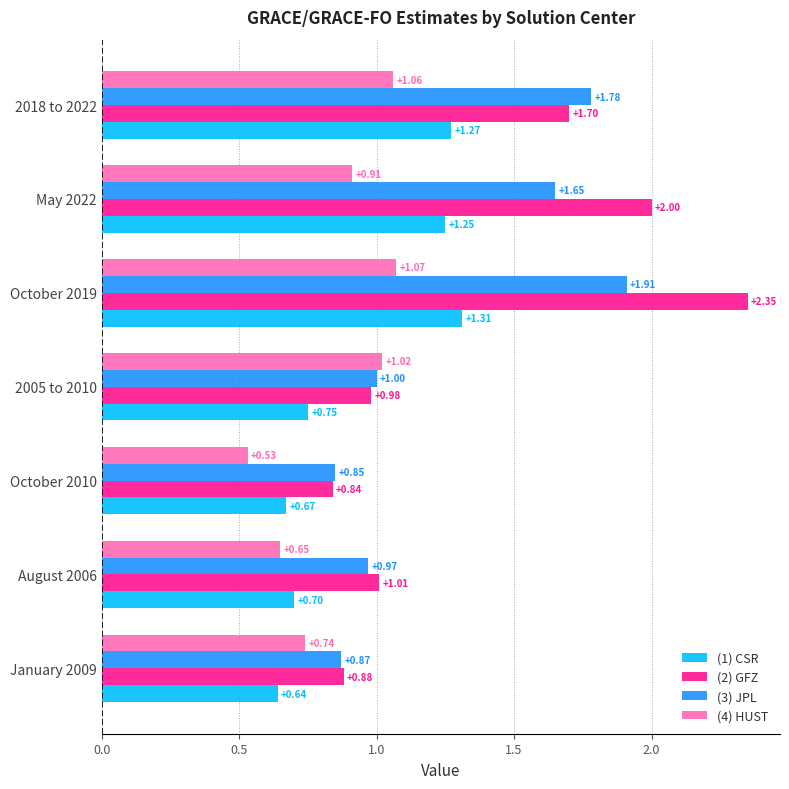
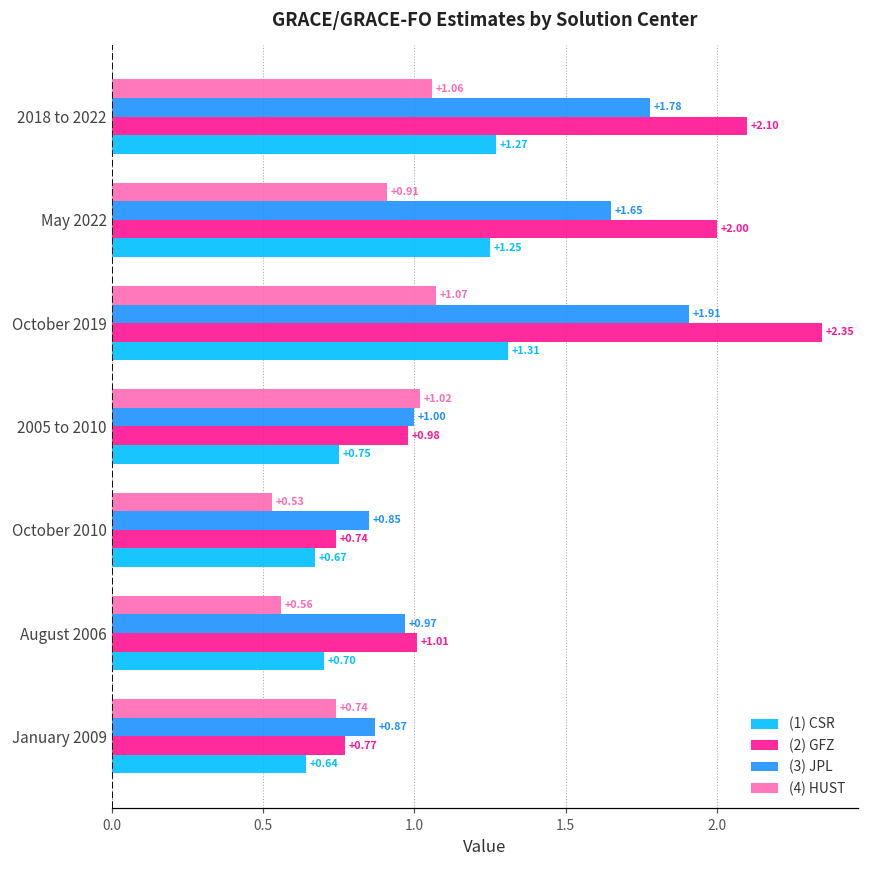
  {
    "(2) GFZ": {
-     "2018 to 2022": "+1.70",
+     "2018 to 2022": "+2.10",
      "May 2022": "+2.00",
      "October 2019": "+2.35",
      "2005 to 2010": "+0.98",
-     "October 2010": "+0.84",
+     "October 2010": "+0.74",
      "August 2006": "+1.01",
-     "January 2009": "+0.88"
+     "January 2009": "+0.77"
    },
    "(4) HUST": {
      "2018 to 2022": "+1.06",
      "May 2022": "+0.91",
      "October 2019": "+1.07",
      "2005 to 2010": "+1.02",
      "October 2010": "+0.53",
-     "August 2006": "+0.65",
+     "August 2006": "+0.56",
      "January 2009": "+0.74"
    }
  }
